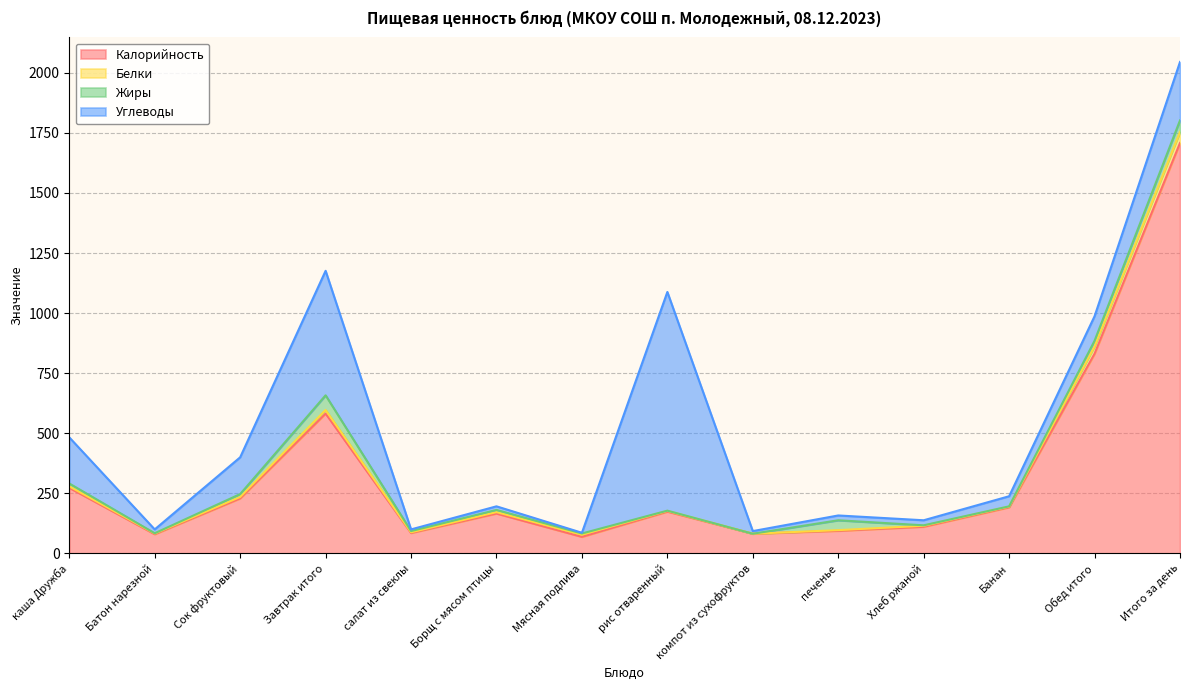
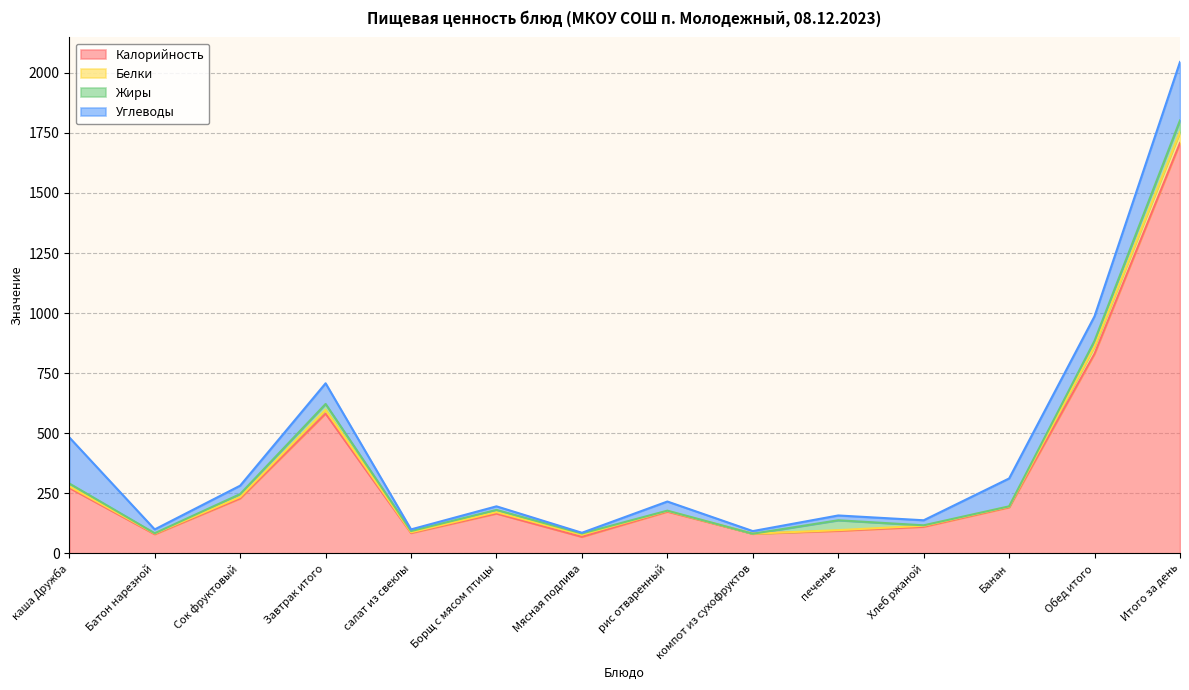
  {
    "Калорийность": {
      "Завтрак итого": 580,
      "Обед итого": 830,
      "Итого за день": 1710
    },
    "Белки": {
      "Завтрак итого": 20,
      "Обед итого": 30,
      "Итого за день": 50
    },
    "Жиры": {
      "каша Дружба": 10,
      "Сок фруктовый": 10,
-     "Завтрак итого": 60,
+     "Завтрак итого": 30,
      "печенье": 40,
      "Обед итого": 20,
      "Итого за день": 50
    },
    "Углеводы": {
      "каша Дружба": 190,
      "Батон нарезной": 20,
-     "Сок фруктовый": 150,
-     "Завтрак итого": 520,
+     "Сок фруктовый": 40,
+     "Завтрак итого": 90,
      "Борщ с мясом птицы": 20,
-     "рис отваренный": 910,
+     "рис отваренный": 40,
      "компот из сухофруктов": 10,
      "печенье": 20,
      "Хлеб ржаной": 20,
-     "Банан": 40,
+     "Банан": 120,
      "Обед итого": 100,
      "Итого за день": 240
    }
  }
